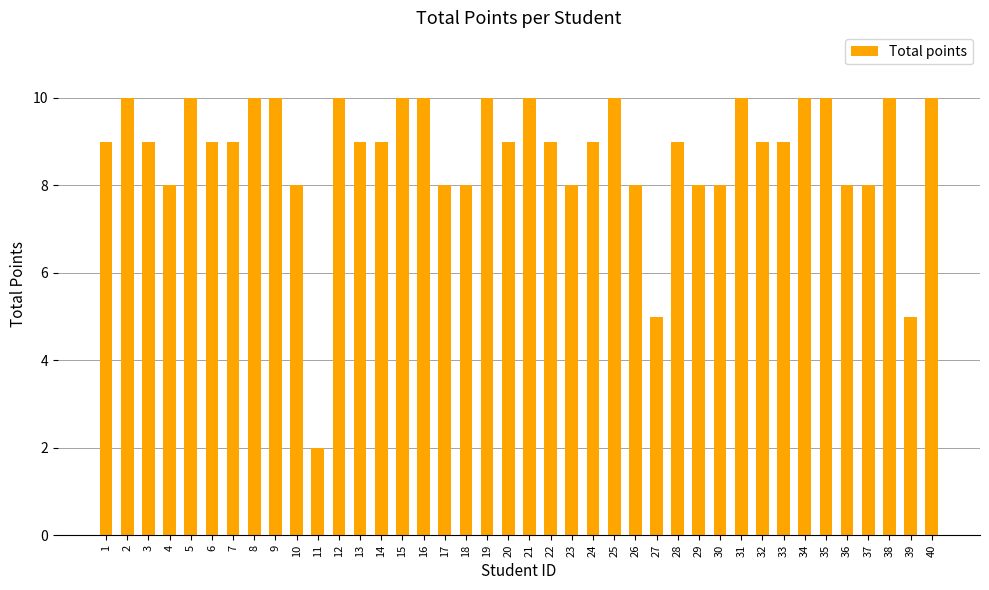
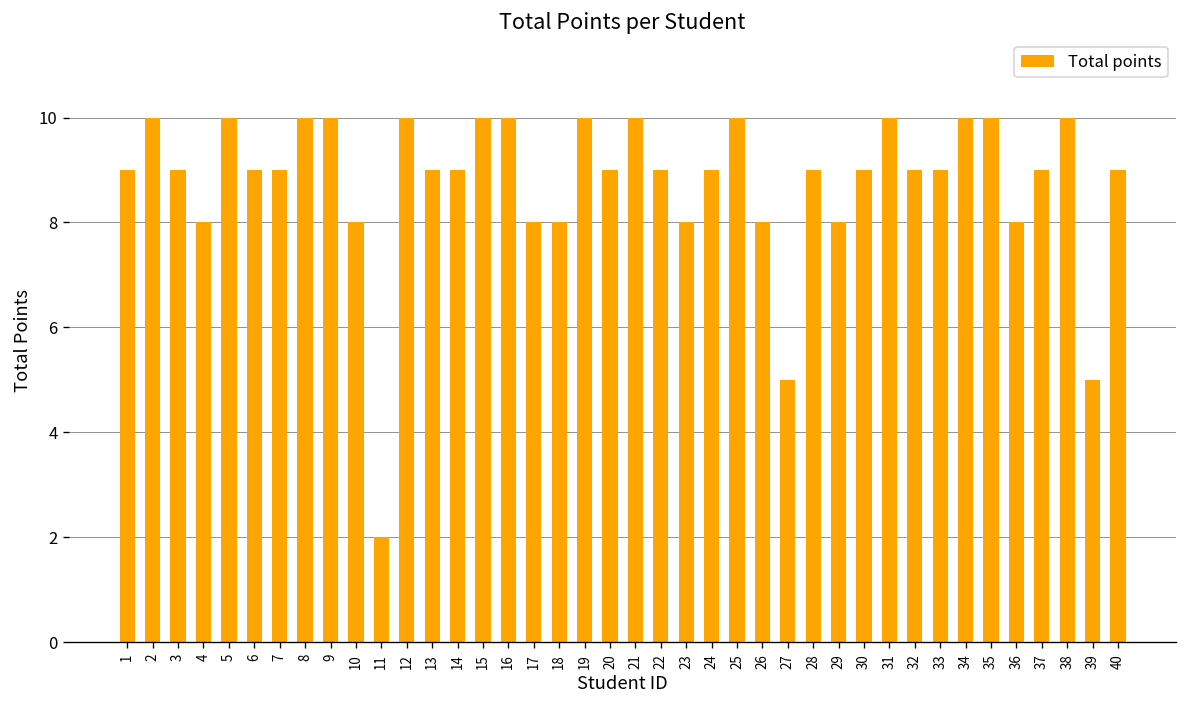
  {
    "1": 9,
    "2": 10,
    "3": 9,
    "4": 8,
    "5": 10,
    "6": 9,
    "7": 9,
    "8": 10,
    "9": 10,
    "10": 8,
    "11": 2,
    "12": 10,
    "13": 9,
    "14": 9,
    "15": 10,
    "16": 10,
    "17": 8,
    "18": 8,
    "19": 10,
    "20": 9,
    "21": 10,
    "22": 9,
    "23": 8,
    "24": 9,
    "25": 10,
    "26": 8,
    "27": 5,
    "28": 9,
    "29": 8,
-   "30": 8,
+   "30": 9,
    "31": 10,
    "32": 9,
    "33": 9,
    "34": 10,
    "35": 10,
    "36": 8,
-   "37": 8,
+   "37": 9,
    "38": 10,
    "39": 5,
-   "40": 10
+   "40": 9
  }
